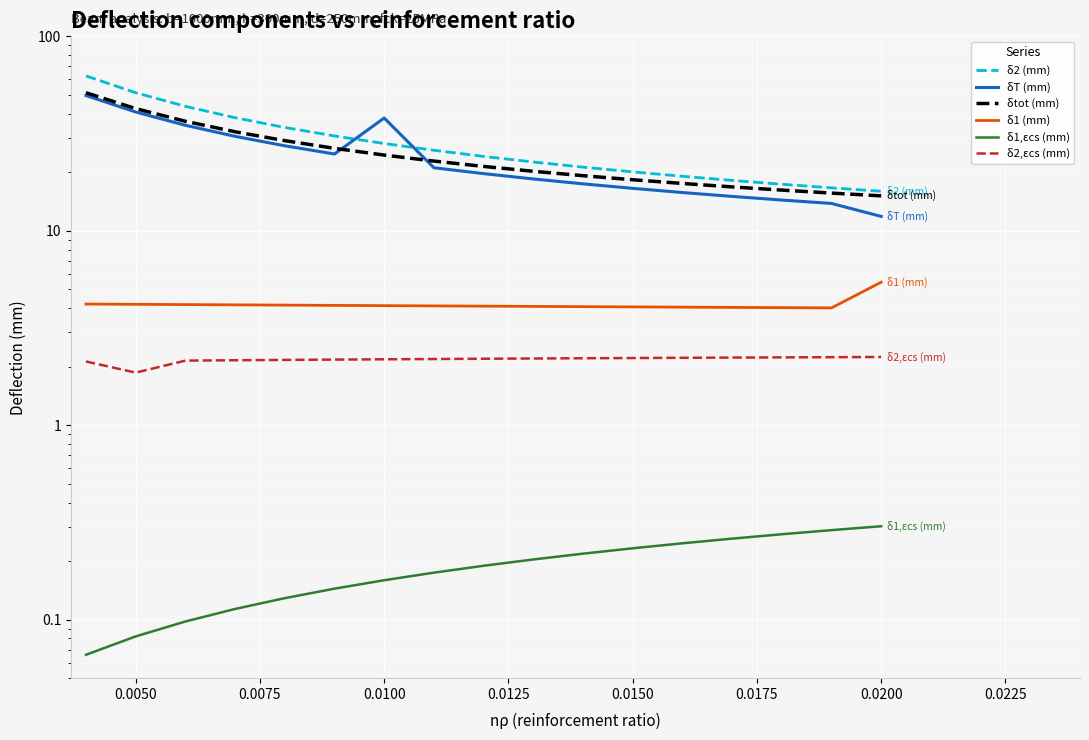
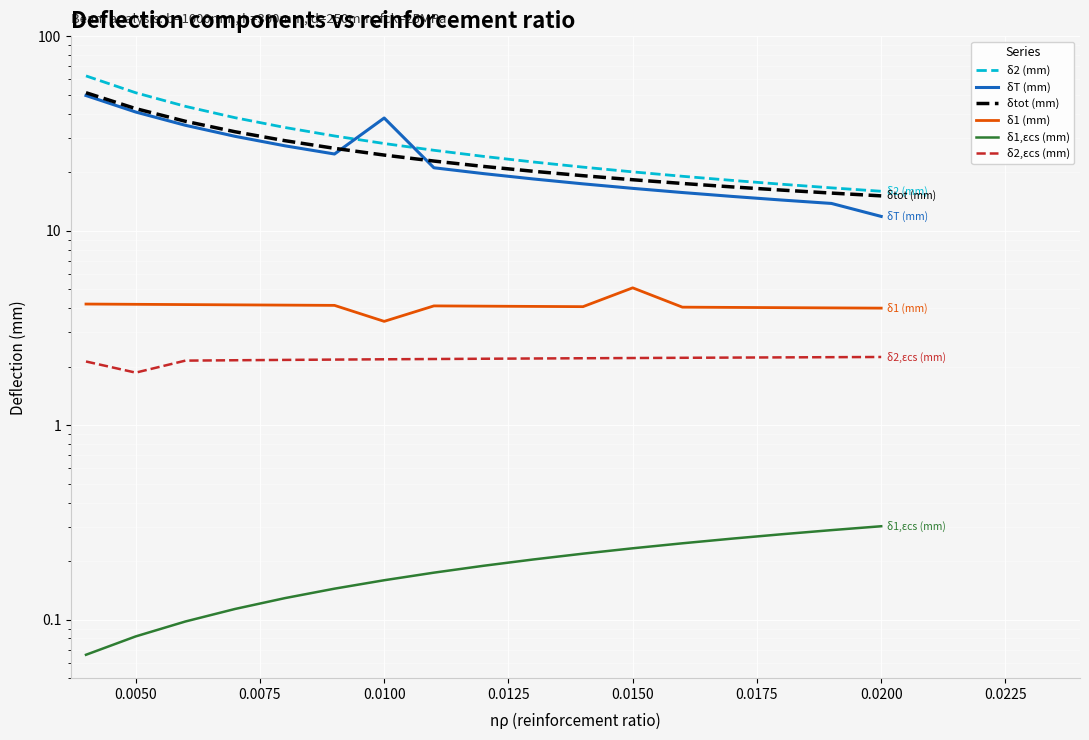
  {
    "δ2 (mm)": {
      "0.0050": 51,
      "0.0100": 28,
      "0.0150": 20,
      "0.0200": 16
    },
    "δT (mm)": {
      "0.0050": 41,
      "0.0100": 38,
      "0.0150": 17,
      "0.0200": 12
    },
    "δtot (mm)": {
      "0.0050": 42,
      "0.0100": 25,
      "0.0150": 18,
      "0.0200": 15
    },
    "δ1 (mm)": {
      "0.0050": 4.2,
-     "0.0100": 4.1,
-     "0.0150": 4.1,
-     "0.0200": 5.4
+     "0.0100": 3.4,
+     "0.0150": 5.1,
+     "0.0200": 4.0
    },
    "δ1,εcs (mm)": {
      "0.0050": 0.082,
      "0.0100": 0.16,
      "0.0150": 0.23,
      "0.0200": 0.3
    },
    "δ2,εcs (mm)": {
      "0.0050": 1.9,
      "0.0100": 2.2,
      "0.0150": 2.2,
      "0.0200": 2.2
    }
  }
